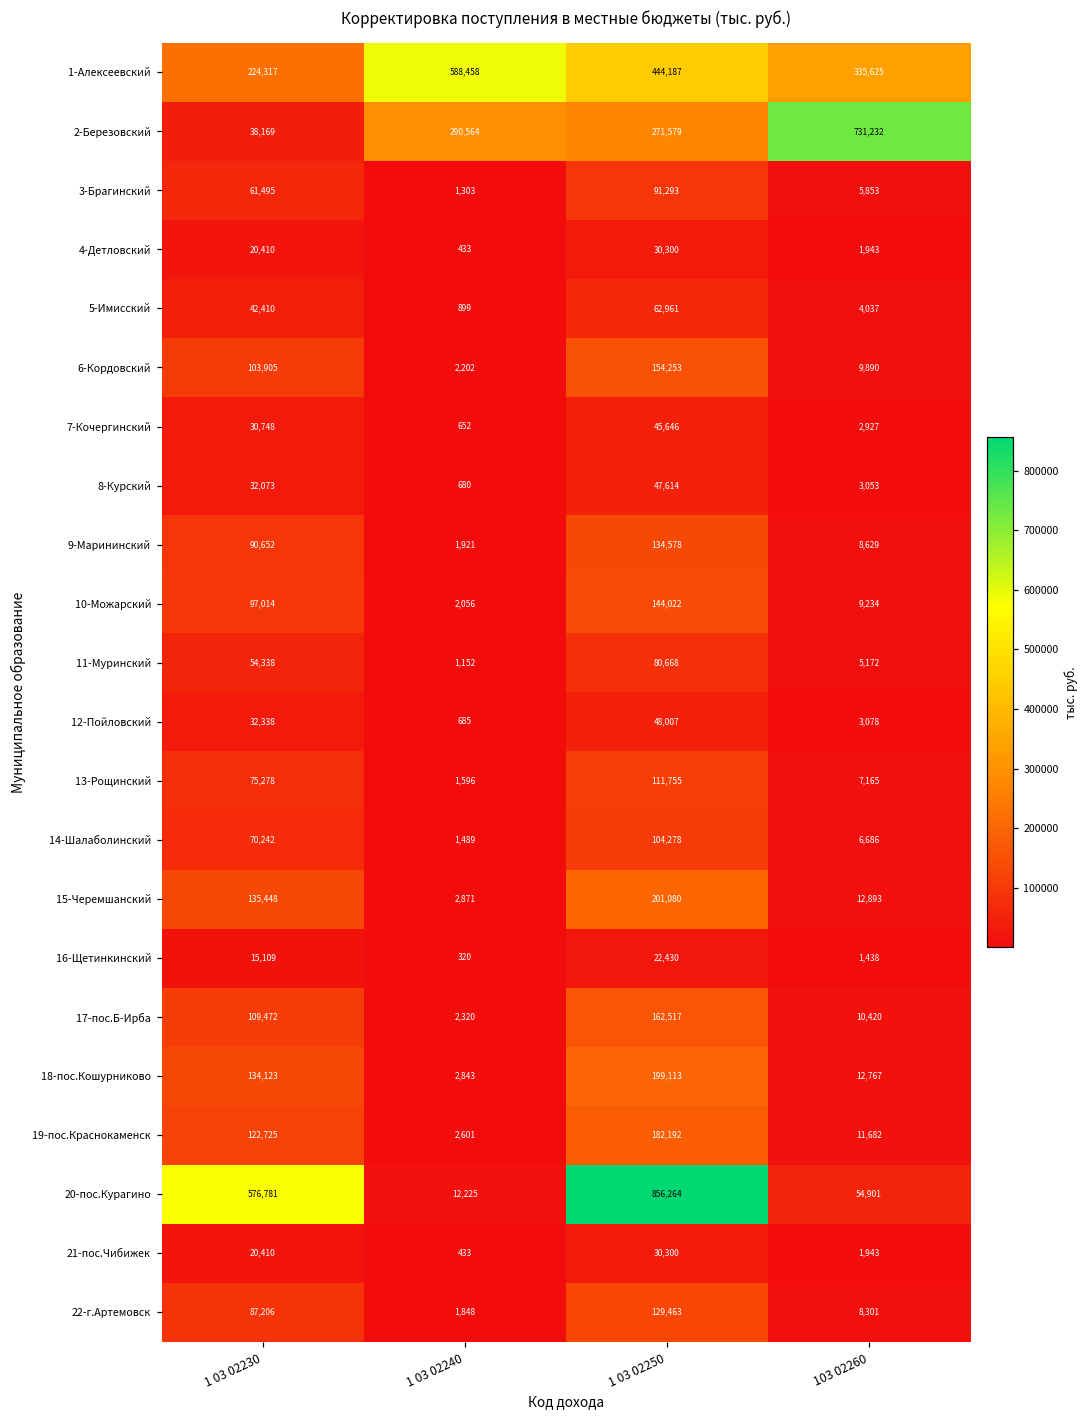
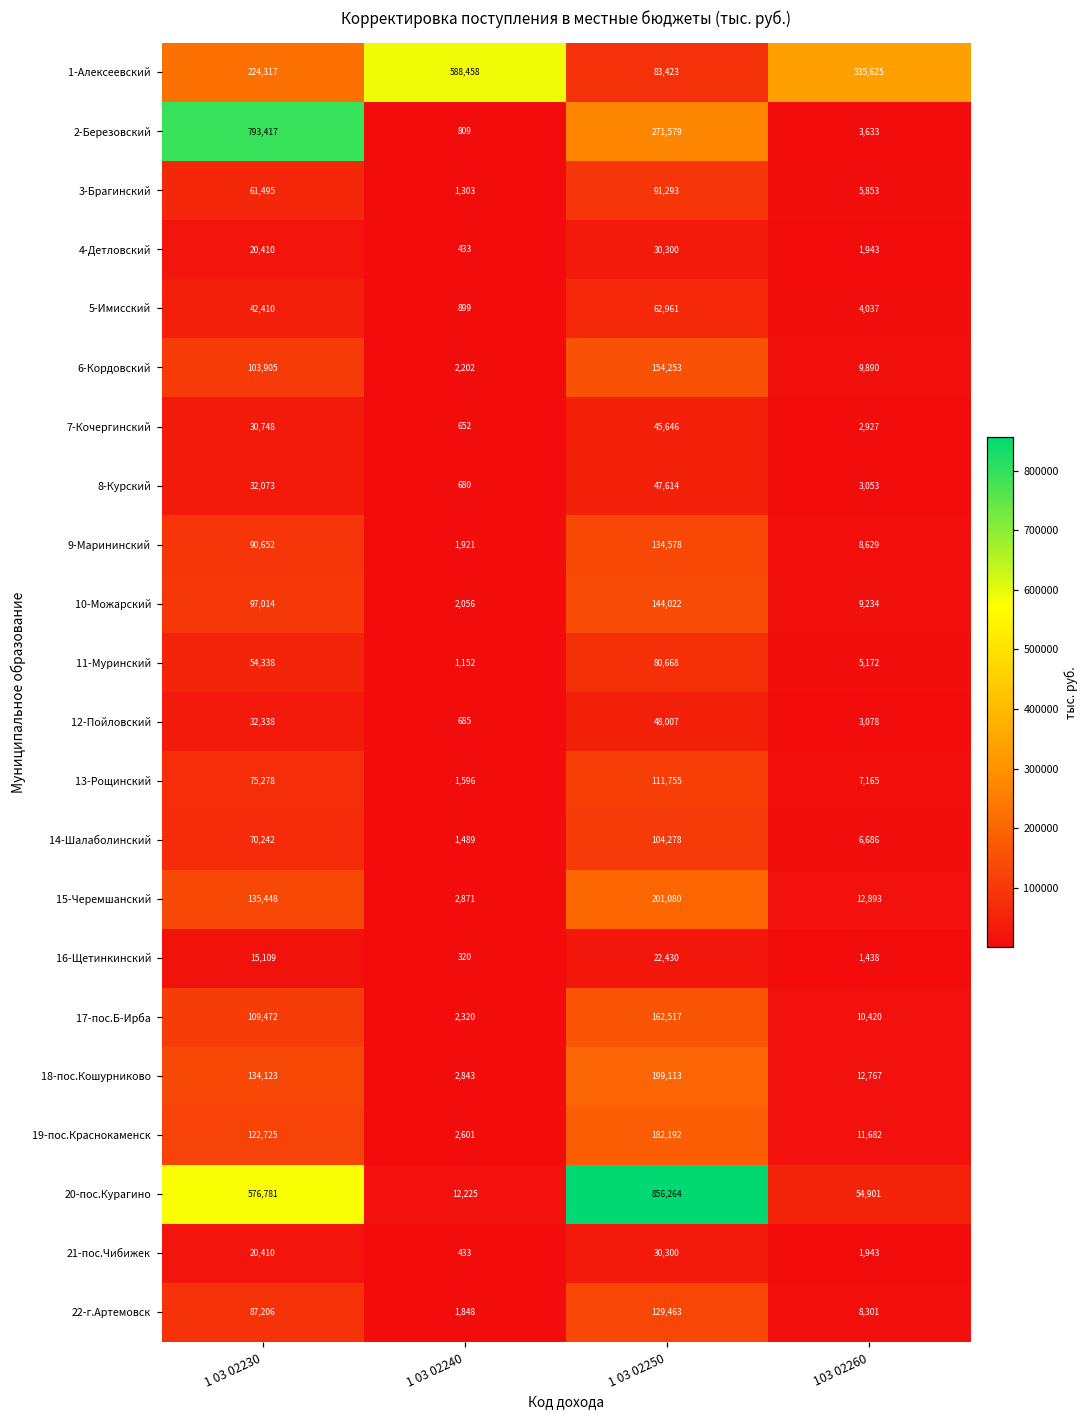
  {
    "1-Алексеевский": {
      "1 03 02230": "224,317",
      "1 03 02240": "588,458",
-     "1 03 02250": "444,187",
+     "1 03 02250": "83,423",
      "103 02260": "335,625"
    },
    "2-Березовский": {
-     "1 03 02230": "38,169",
-     "1 03 02240": "290,564",
+     "1 03 02230": "793,417",
+     "1 03 02240": "809",
      "1 03 02250": "271,579",
-     "103 02260": "731,232"
+     "103 02260": "3,633"
    },
    "3-Брагинский": {
      "1 03 02230": "61,495",
      "1 03 02240": "1,303",
      "1 03 02250": "91,293",
      "103 02260": "5,853"
    },
    "4-Детловский": {
      "1 03 02230": "20,410",
      "1 03 02240": "433",
      "1 03 02250": "30,300",
      "103 02260": "1,943"
    },
    "5-Имисский": {
      "1 03 02230": "42,410",
      "1 03 02240": "899",
      "1 03 02250": "62,961",
      "103 02260": "4,037"
    },
    "6-Кордовский": {
      "1 03 02230": "103,905",
      "1 03 02240": "2,202",
      "1 03 02250": "154,253",
      "103 02260": "9,890"
    },
    "7-Кочергинский": {
      "1 03 02230": "30,748",
      "1 03 02240": "652",
      "1 03 02250": "45,646",
      "103 02260": "2,927"
    },
    "8-Курский": {
      "1 03 02230": "32,073",
      "1 03 02240": "680",
      "1 03 02250": "47,614",
      "103 02260": "3,053"
    },
    "9-Марининский": {
      "1 03 02230": "90,652",
      "1 03 02240": "1,921",
      "1 03 02250": "134,578",
      "103 02260": "8,629"
    },
    "10-Можарский": {
      "1 03 02230": "97,014",
      "1 03 02240": "2,056",
      "1 03 02250": "144,022",
      "103 02260": "9,234"
    },
    "11-Муринский": {
      "1 03 02230": "54,338",
      "1 03 02240": "1,152",
      "1 03 02250": "80,668",
      "103 02260": "5,172"
    },
    "12-Пойловский": {
      "1 03 02230": "32,338",
      "1 03 02240": "685",
      "1 03 02250": "48,007",
      "103 02260": "3,078"
    },
    "13-Рощинский": {
      "1 03 02230": "75,278",
      "1 03 02240": "1,596",
      "1 03 02250": "111,755",
      "103 02260": "7,165"
    },
    "14-Шалаболинский": {
      "1 03 02230": "70,242",
      "1 03 02240": "1,489",
      "1 03 02250": "104,278",
      "103 02260": "6,686"
    },
    "15-Черемшанский": {
      "1 03 02230": "135,448",
      "1 03 02240": "2,871",
      "1 03 02250": "201,080",
      "103 02260": "12,893"
    },
    "16-Щетинкинский": {
      "1 03 02230": "15,109",
      "1 03 02240": "320",
      "1 03 02250": "22,430",
      "103 02260": "1,438"
    },
    "17-пос.Б-Ирба": {
      "1 03 02230": "109,472",
      "1 03 02240": "2,320",
      "1 03 02250": "162,517",
      "103 02260": "10,420"
    },
    "18-пос.Кошурниково": {
      "1 03 02230": "134,123",
      "1 03 02240": "2,843",
      "1 03 02250": "199,113",
      "103 02260": "12,767"
    },
    "19-пос.Краснокаменск": {
      "1 03 02230": "122,725",
      "1 03 02240": "2,601",
      "1 03 02250": "182,192",
      "103 02260": "11,682"
    },
    "20-пос.Курагино": {
      "1 03 02230": "576,781",
      "1 03 02240": "12,225",
      "1 03 02250": "856,264",
      "103 02260": "54,901"
    },
    "21-пос.Чибижек": {
      "1 03 02230": "20,410",
      "1 03 02240": "433",
      "1 03 02250": "30,300",
      "103 02260": "1,943"
    },
    "22-г.Артемовск": {
      "1 03 02230": "87,206",
      "1 03 02240": "1,848",
      "1 03 02250": "129,463",
      "103 02260": "8,301"
    }
  }
